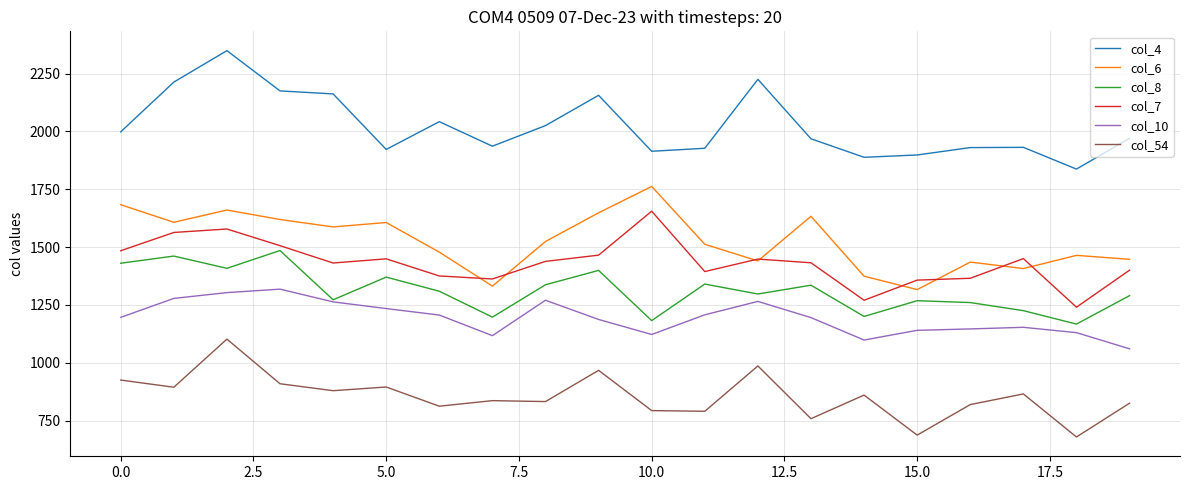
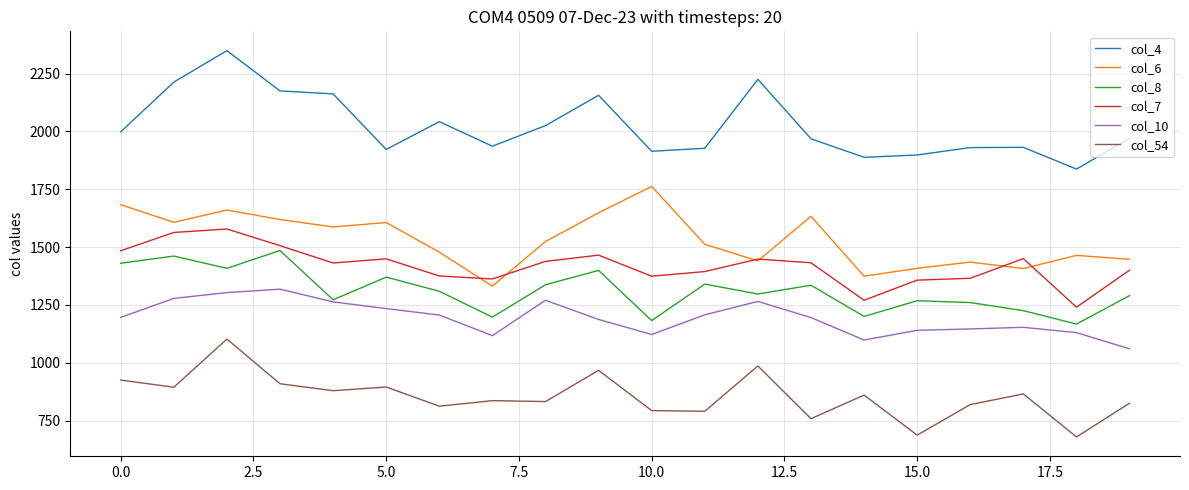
  {
    "col_4": {
      "0.0": 2000,
      "5.0": 1920,
      "10.0": 1910,
      "15.0": 1900
    },
    "col_6": {
      "0.0": 1680,
      "5.0": 1610,
      "10.0": 1760,
-     "15.0": 1320
+     "15.0": 1410
    },
    "col_8": {
      "0.0": 1430,
      "5.0": 1370,
      "10.0": 1180,
      "15.0": 1270
    },
    "col_7": {
      "0.0": 1480,
      "5.0": 1450,
-     "10.0": 1660,
+     "10.0": 1370,
      "15.0": 1360
    },
    "col_10": {
      "0.0": 1200,
      "5.0": 1230,
      "10.0": 1120,
      "15.0": 1140
    },
    "col_54": {
      "0.0": 930,
      "5.0": 900,
      "10.0": 790,
      "15.0": 690
    }
  }
